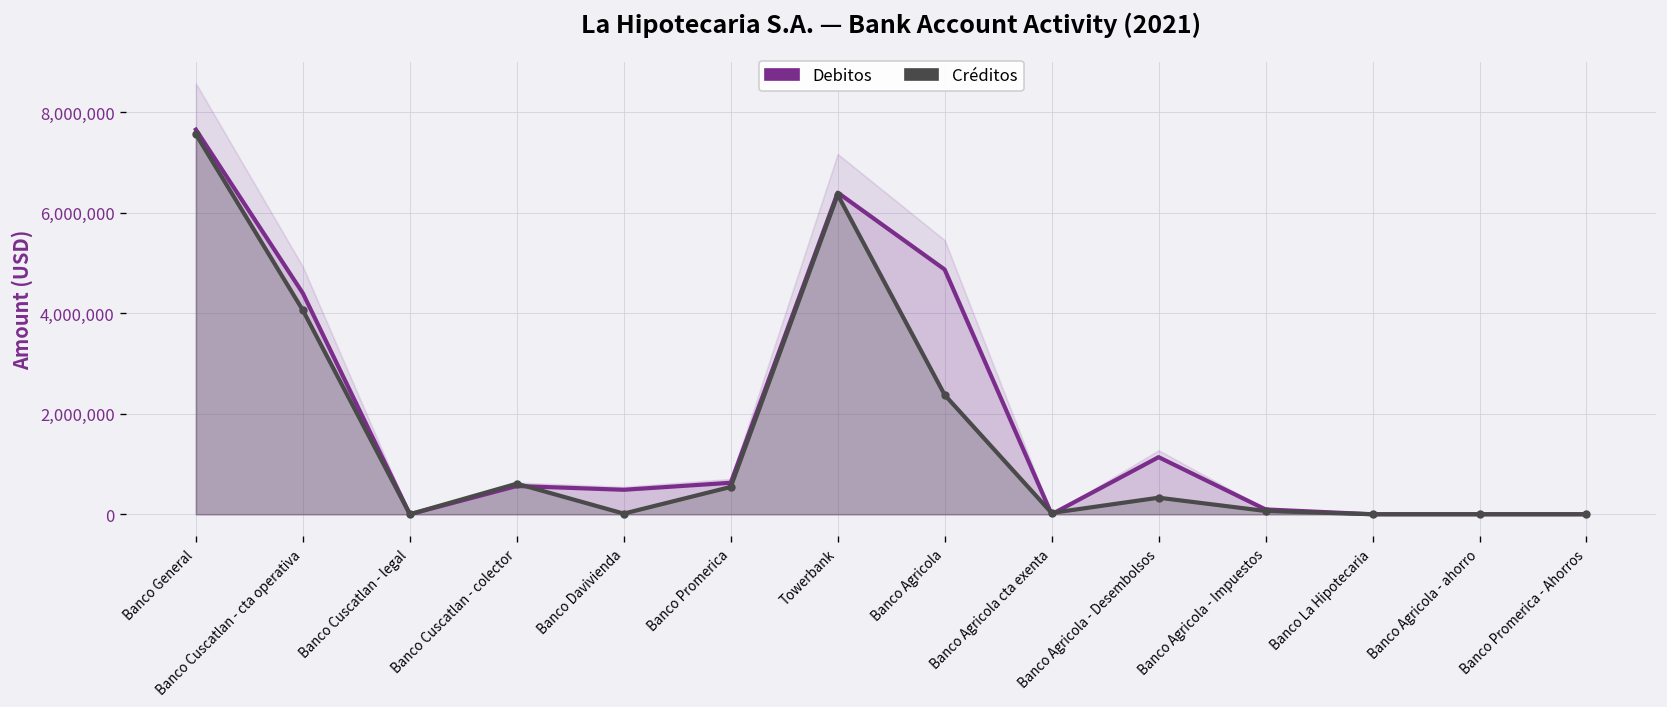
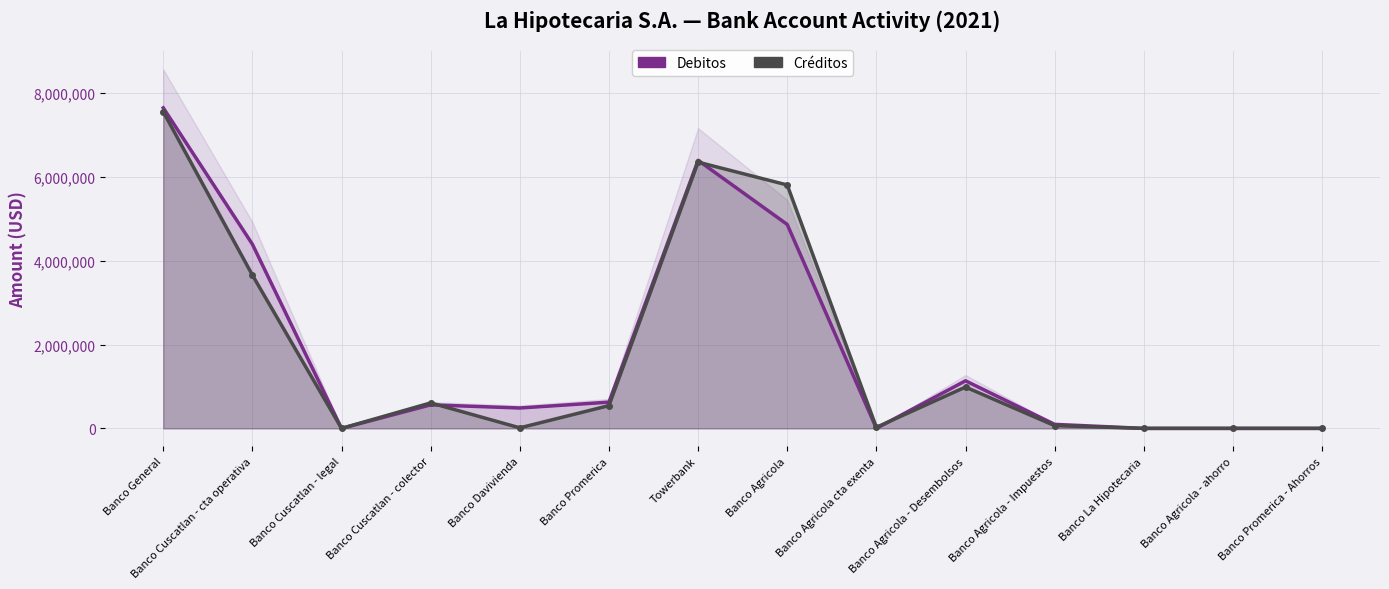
  {
    "Créditos": {
      "Banco General": "7,600,000",
-     "Banco Cuscatlan - cta operativa": "4,100,000",
+     "Banco Cuscatlan - cta operativa": "3,700,000",
      "Banco Davivienda": "0",
      "Banco Promerica": "500,000",
-     "Banco Agricola": "2,400,000",
-     "Banco Agricola - Desembolsos": "300,000"
+     "Banco Agricola": "5,800,000",
+     "Banco Agricola - Desembolsos": "1,000,000"
    }
  }
